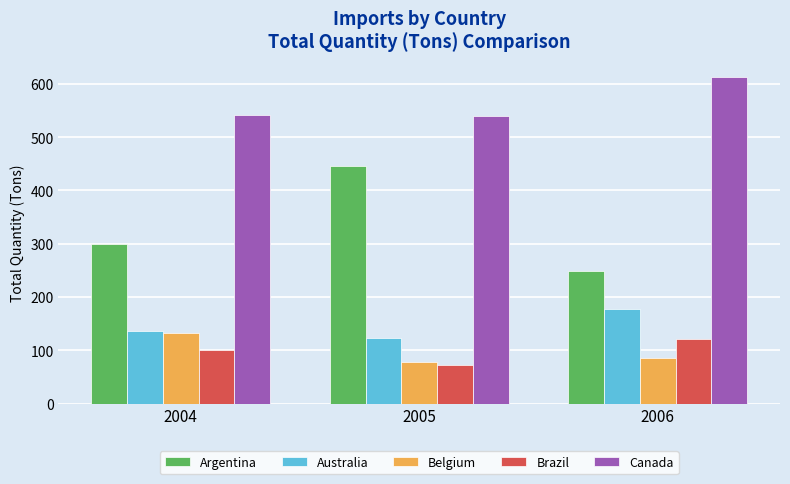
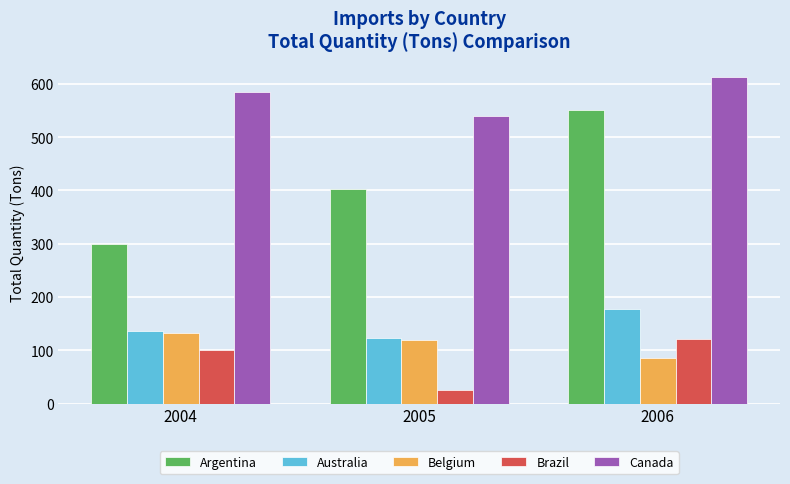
  {
    "Argentina": {
      "2004": 300,
-     "2005": 450,
-     "2006": 250
+     "2005": 400,
+     "2006": 550
    },
    "Australia": {
      "2004": 140,
      "2005": 120,
      "2006": 180
    },
    "Belgium": {
      "2004": 130,
-     "2005": 80,
+     "2005": 120,
      "2006": 90
    },
    "Brazil": {
      "2004": 100,
-     "2005": 70,
+     "2005": 30,
      "2006": 120
    },
    "Canada": {
-     "2004": 540,
+     "2004": 580,
      "2005": 540,
      "2006": 610
    }
  }
